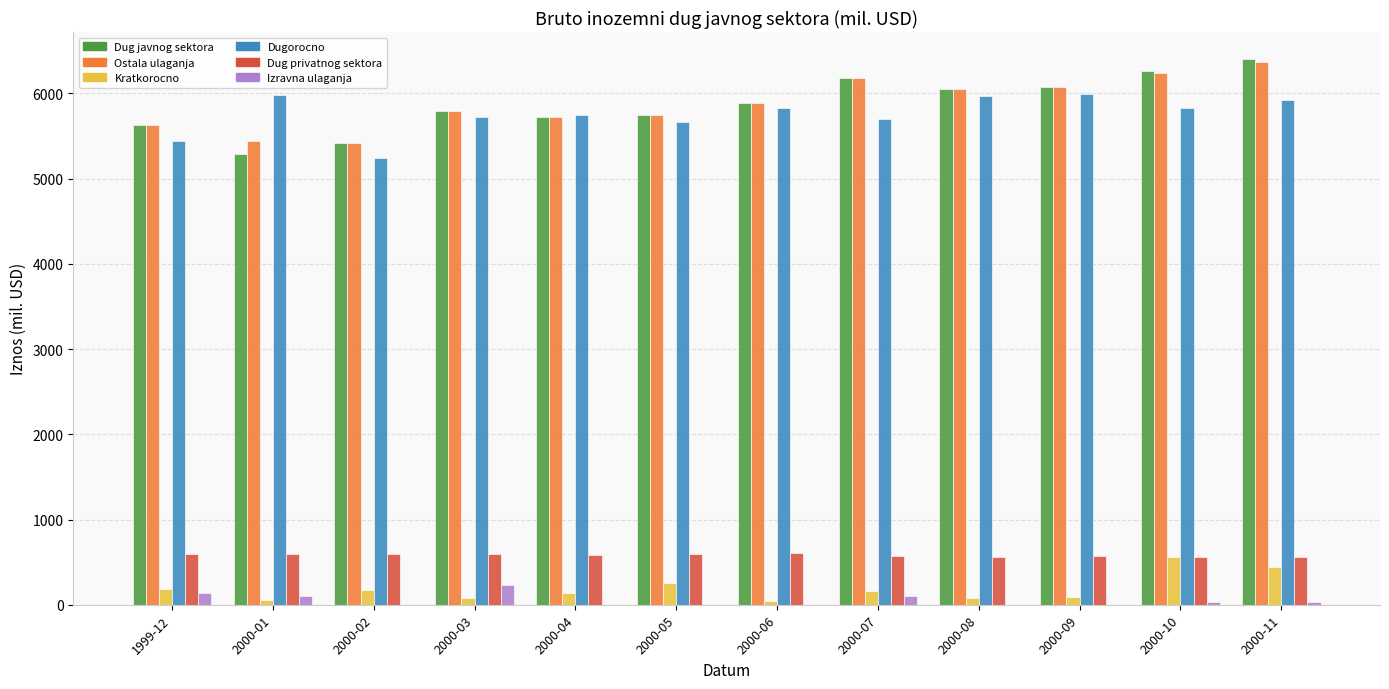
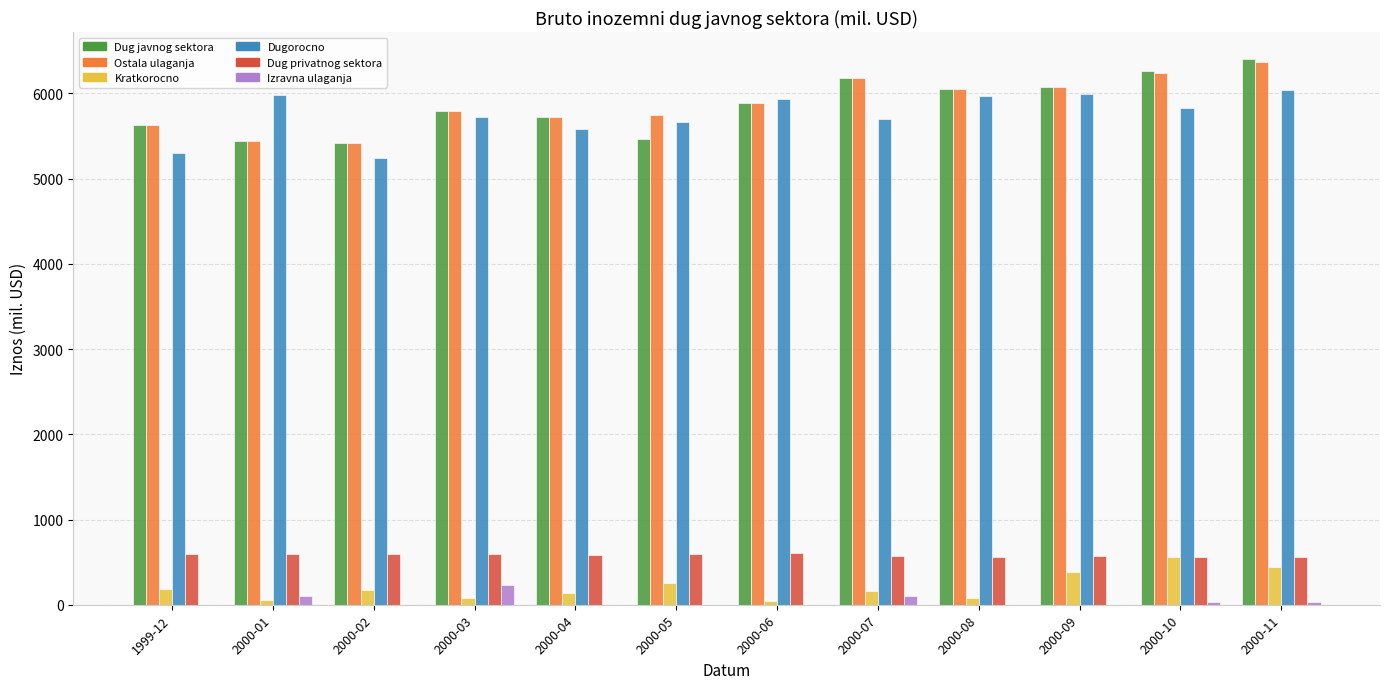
  {
    "Dug javnog sektora": {
      "1999-12": 5600,
-     "2000-01": 5300,
+     "2000-01": 5400,
      "2000-02": 5400,
      "2000-03": 5800,
      "2000-04": 5700,
-     "2000-05": 5800,
+     "2000-05": 5500,
      "2000-06": 5900,
      "2000-07": 6200,
      "2000-08": 6100,
      "2000-09": 6100,
      "2000-10": 6300,
      "2000-11": 6400
    },
    "Kratkorocno": {
      "1999-12": 200,
      "2000-01": 100,
      "2000-02": 200,
      "2000-03": 100,
      "2000-04": 100,
      "2000-05": 300,
      "2000-06": 0,
      "2000-07": 200,
      "2000-08": 100,
-     "2000-09": 100,
+     "2000-09": 400,
      "2000-10": 600,
      "2000-11": 400
    },
    "Dugorocno": {
-     "1999-12": 5400,
+     "1999-12": 5300,
      "2000-01": 6000,
      "2000-02": 5200,
      "2000-03": 5700,
-     "2000-04": 5800,
+     "2000-04": 5600,
      "2000-05": 5700,
-     "2000-06": 5800,
+     "2000-06": 5900,
      "2000-07": 5700,
      "2000-08": 6000,
      "2000-09": 6000,
      "2000-10": 5800,
-     "2000-11": 5900
+     "2000-11": 6000
    },
    "Izravna ulaganja": {
-     "1999-12": 100,
+     "1999-12": 0,
      "2000-01": 100,
      "2000-03": 200,
      "2000-07": 100,
      "2000-11": 0
    }
  }
